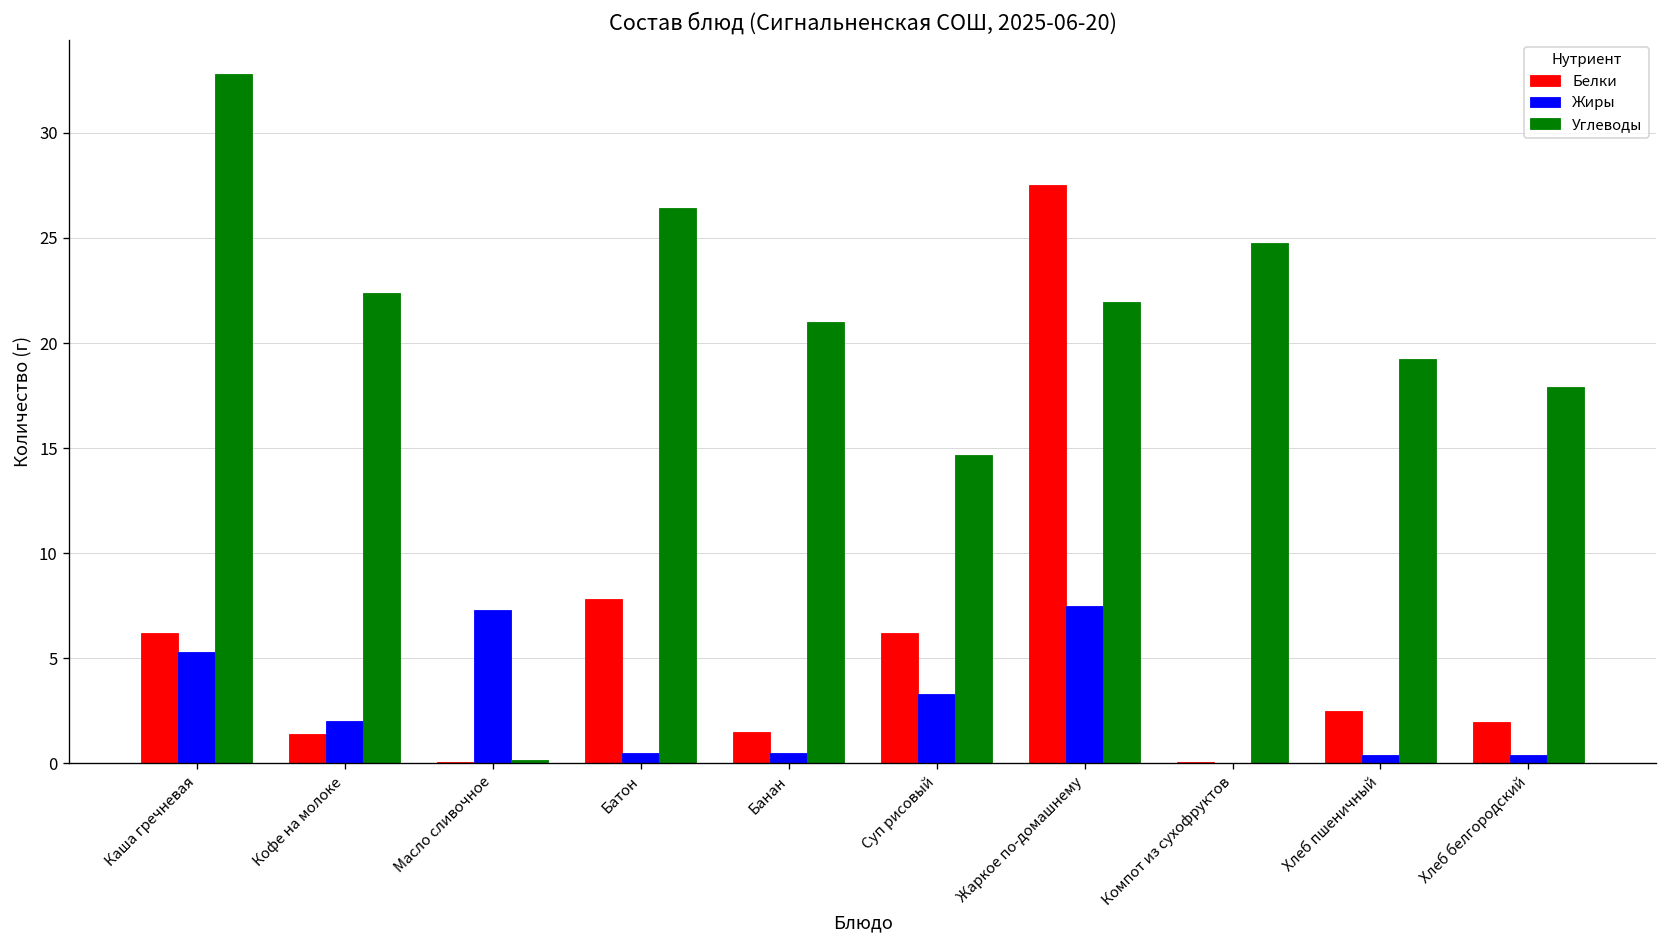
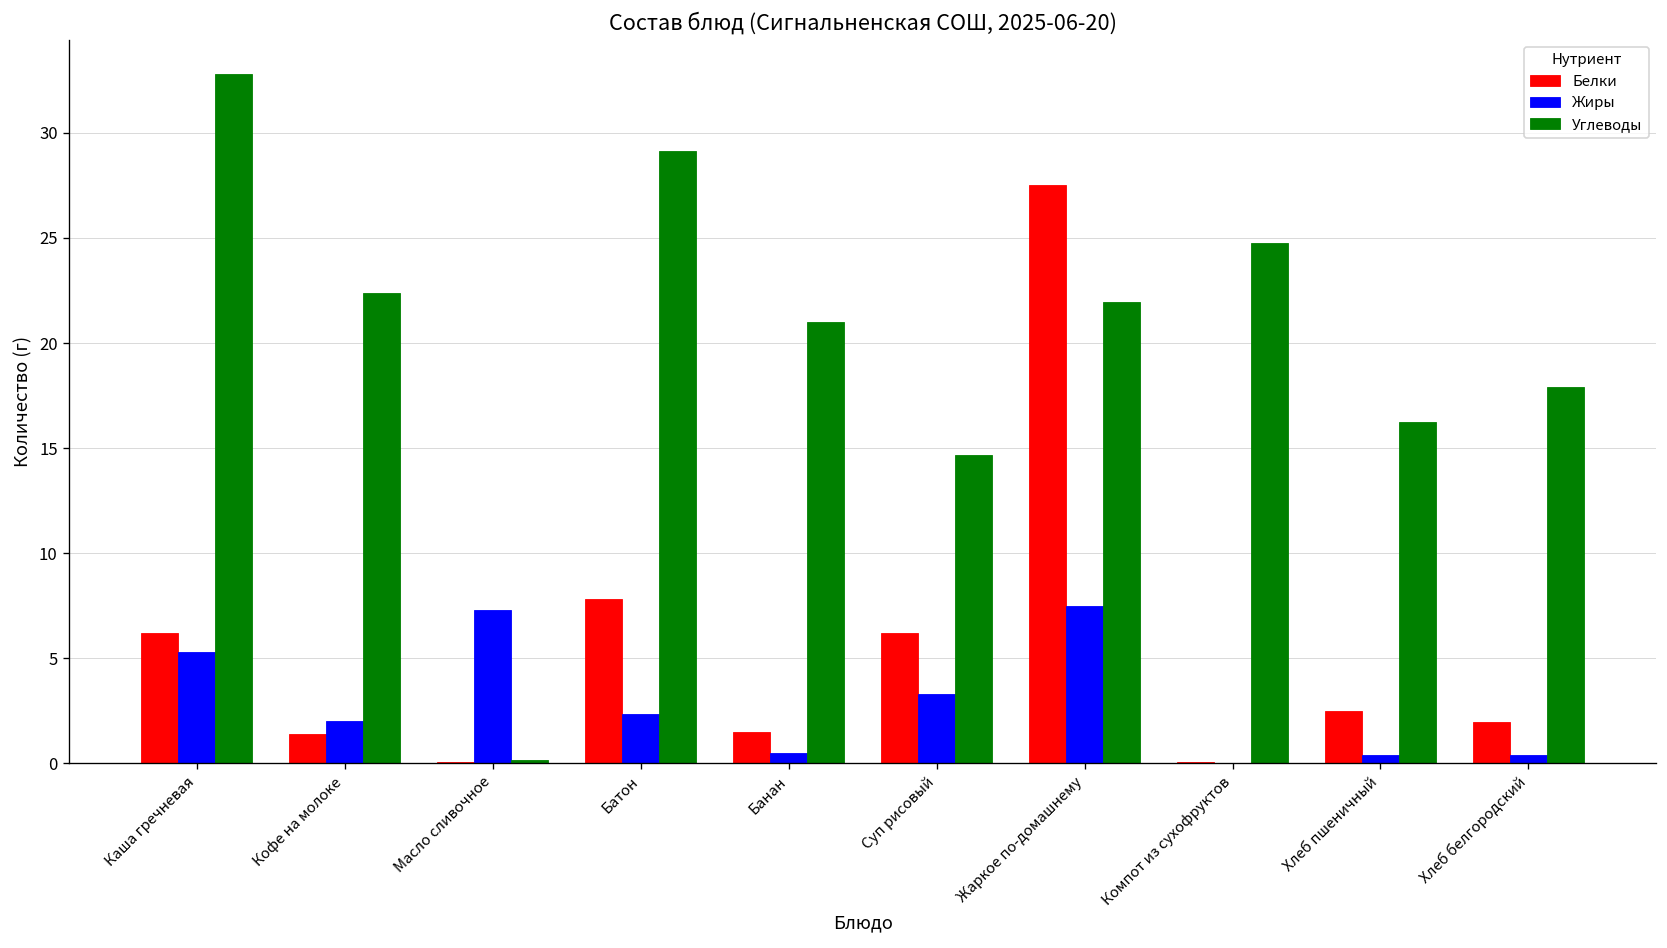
  {
    "Белки": {
      "Каша гречневая": 6.2,
      "Кофе на молоке": 1.4,
      "Батон": 7.8,
      "Банан": 1.5,
      "Суп рисовый": 6.2,
      "Жаркое по-домашнему": 27.5,
      "Хлеб пшеничный": 2.5,
      "Хлеб белгородский": 2.0
    },
    "Жиры": {
      "Каша гречневая": 5.3,
      "Кофе на молоке": 2.0,
      "Масло сливочное": 7.3,
-     "Батон": 0.5,
+     "Батон": 2.4,
      "Банан": 0.5,
      "Суп рисовый": 3.3,
      "Жаркое по-домашнему": 7.5,
      "Компот из сухофруктов": 0.0,
      "Хлеб пшеничный": 0.4,
      "Хлеб белгородский": 0.4
    },
    "Углеводы": {
      "Каша гречневая": 32.8,
      "Кофе на молоке": 22.4,
-     "Батон": 26.4,
+     "Батон": 29.1,
      "Банан": 21.0,
      "Суп рисовый": 14.7,
      "Жаркое по-домашнему": 22.0,
      "Компот из сухофруктов": 24.8,
-     "Хлеб пшеничный": 19.2,
+     "Хлеб пшеничный": 16.3,
      "Хлеб белгородский": 17.9
    }
  }
